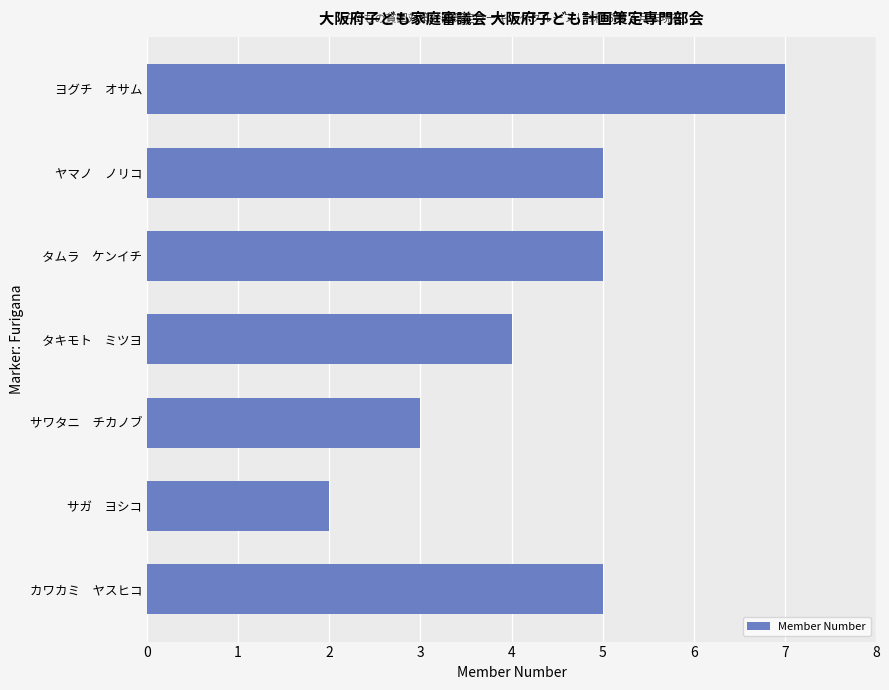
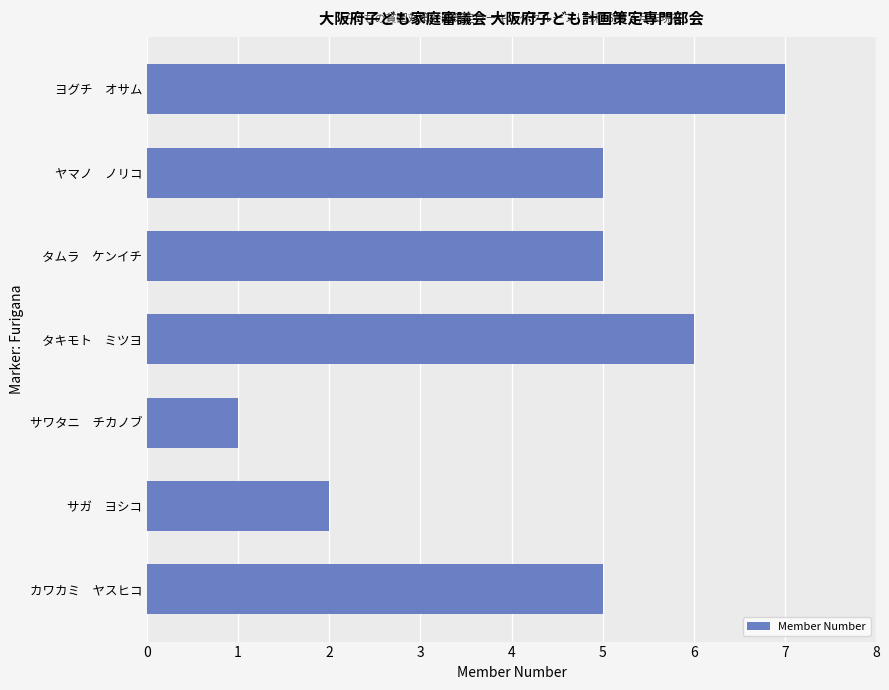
  {
    "ヨグチ オサム": 7,
    "ヤマノ ノリコ": 5,
    "タムラ ケンイチ": 5,
-   "タキモト ミツヨ": 4,
-   "サワタニ チカノブ": 3,
+   "タキモト ミツヨ": 6,
+   "サワタニ チカノブ": 1,
    "サガ ヨシコ": 2,
    "カワカミ ヤスヒコ": 5
  }
